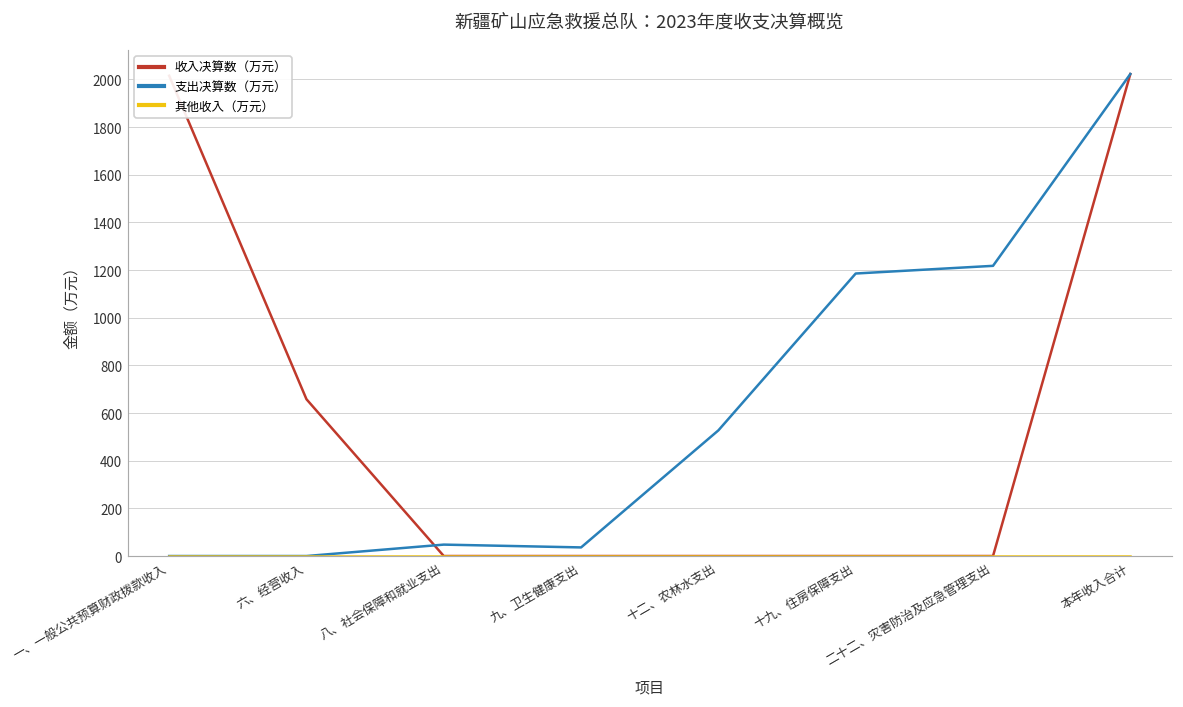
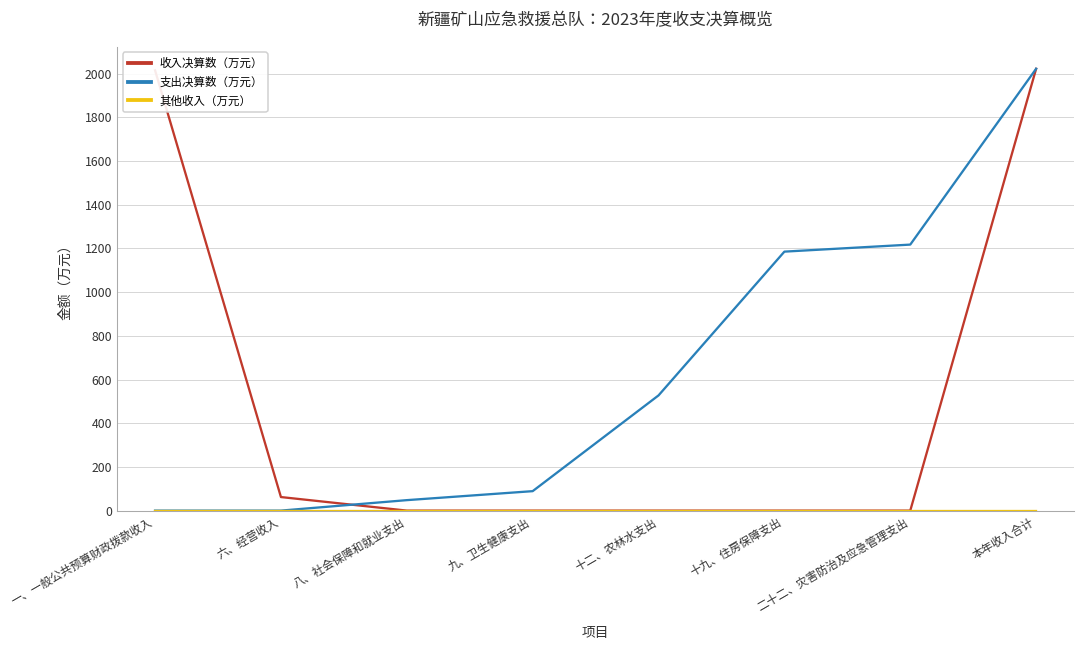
  {
    "收入决算数（万元）": {
-     "六、经营收入": 660
+     "六、经营收入": 60
    },
    "支出决算数（万元）": {
      "八、社会保障和就业支出": 50,
-     "九、卫生健康支出": 40,
+     "九、卫生健康支出": 90,
      "十二、农林水支出": 530,
      "十九、住房保障支出": 1190,
      "二十二、灾害防治及应急管理支出": 1220
    },
    "其他收入（万元）": {
      "本年收入合计": 0
    }
  }
